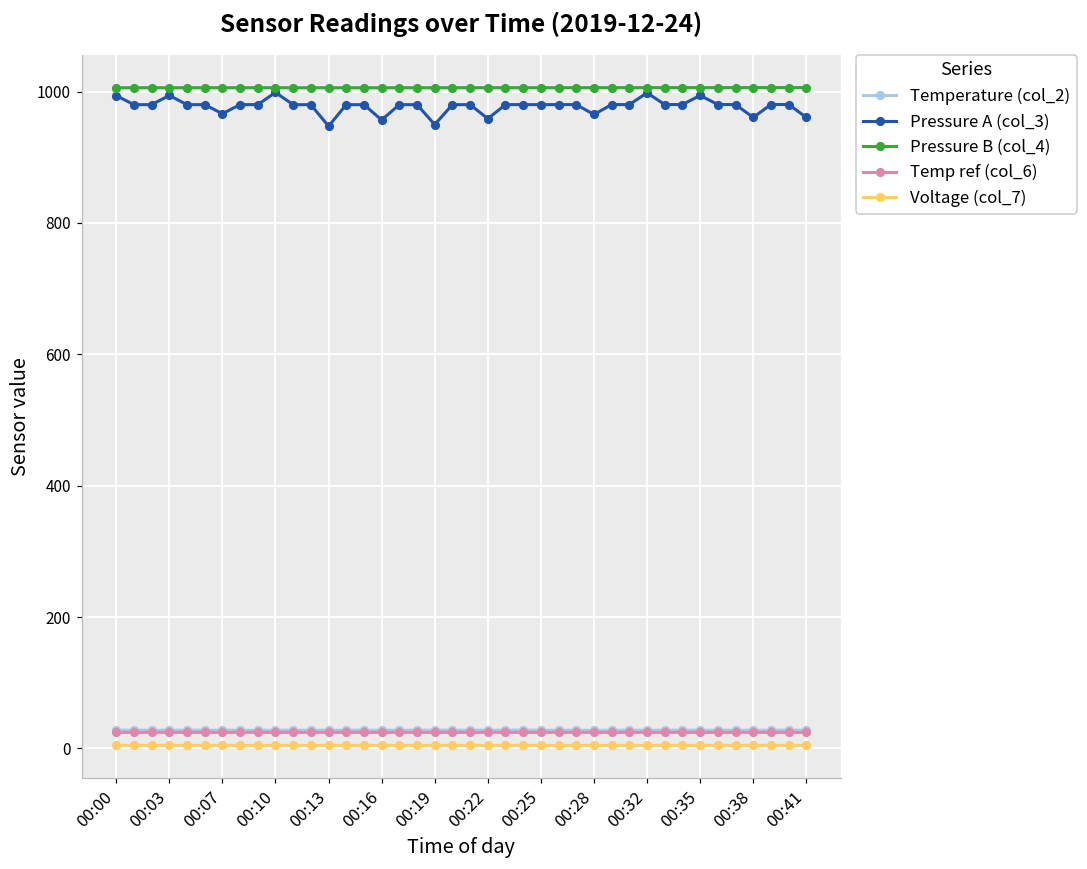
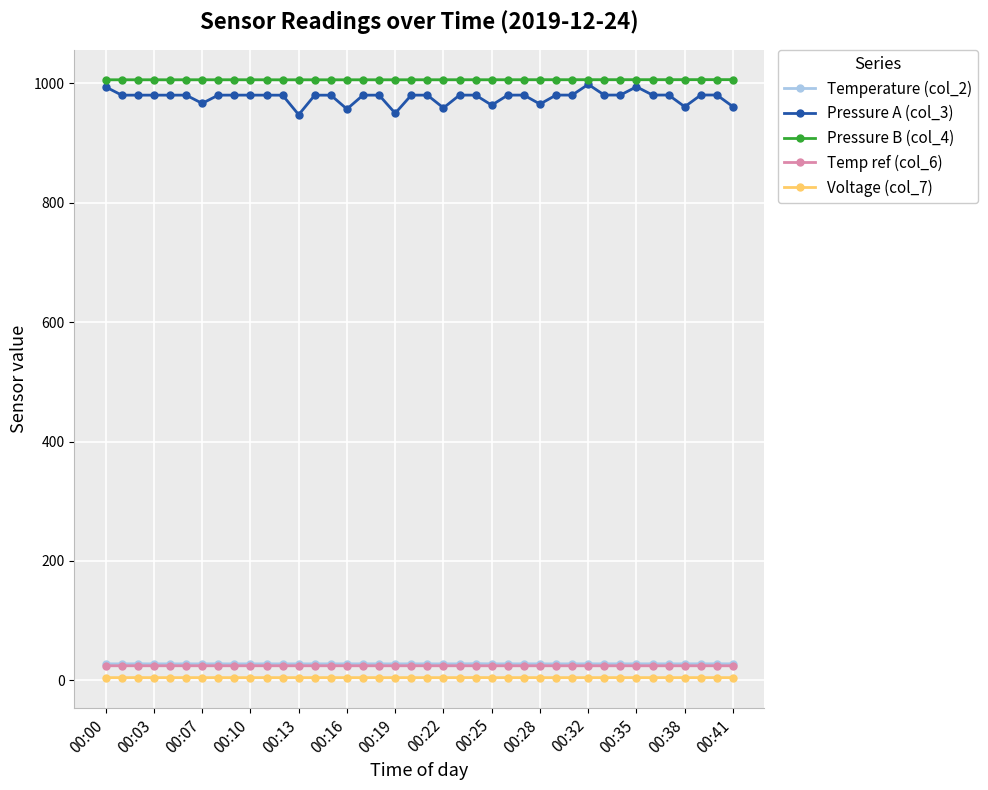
  {
    "Pressure A (col_3)": {
      "00:00": 990,
-     "00:03": 990,
+     "00:03": 980,
      "00:07": 970,
-     "00:10": 1000,
+     "00:10": 980,
      "00:13": 950,
      "00:16": 960,
      "00:19": 950,
      "00:22": 960,
-     "00:25": 980,
+     "00:25": 960,
      "00:28": 970,
      "00:32": 1000,
      "00:35": 990,
      "00:38": 960,
      "00:41": 960
    },
    "Pressure B (col_4)": {
      "00:00": 1010,
      "00:03": 1010,
      "00:07": 1010,
      "00:10": 1010,
      "00:13": 1010,
      "00:16": 1010,
      "00:19": 1010,
      "00:22": 1010,
      "00:25": 1010,
      "00:28": 1010,
      "00:32": 1010,
      "00:35": 1010,
      "00:38": 1010,
      "00:41": 1010
    },
    "Voltage (col_7)": {
      "00:00": 0,
      "00:03": 0,
      "00:07": 0,
      "00:10": 0,
      "00:13": 0,
      "00:16": 0,
      "00:19": 0,
      "00:22": 0,
      "00:25": 0,
      "00:28": 0,
      "00:32": 0,
      "00:35": 0,
      "00:38": 0,
      "00:41": 0
    }
  }
